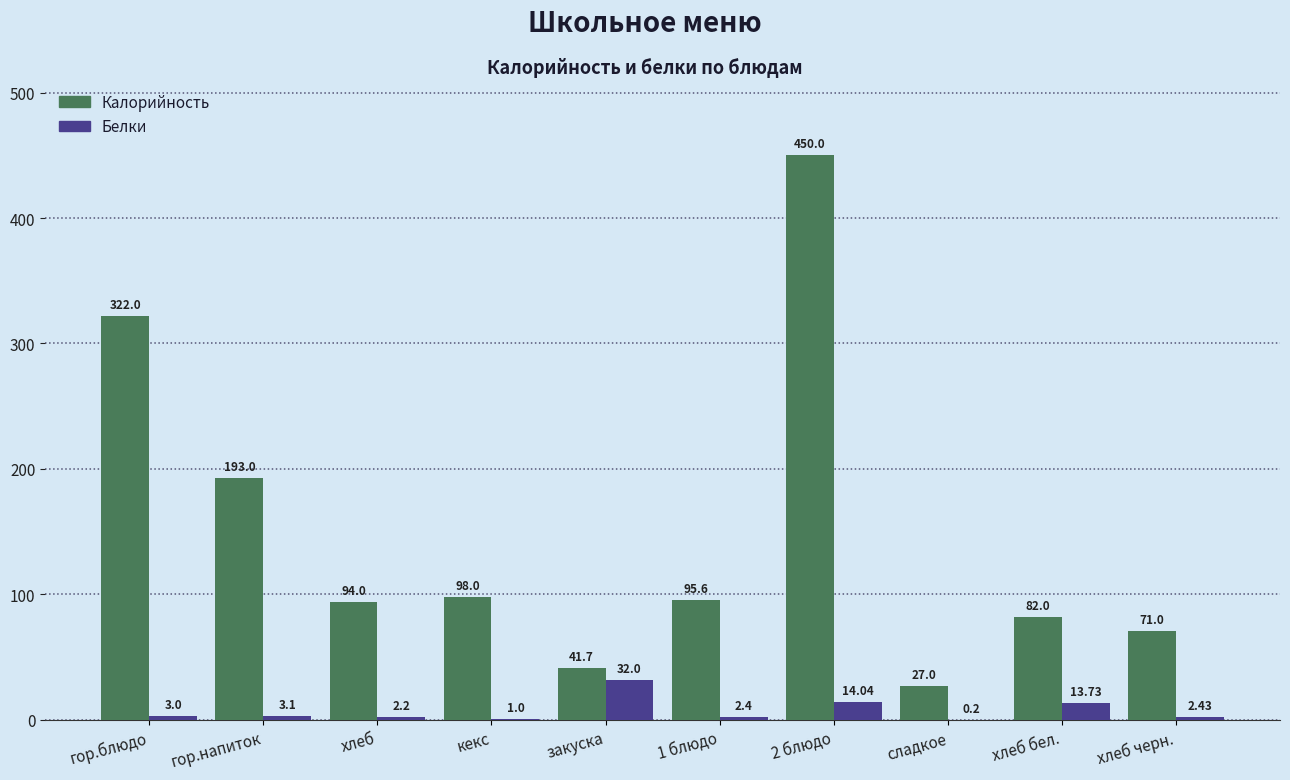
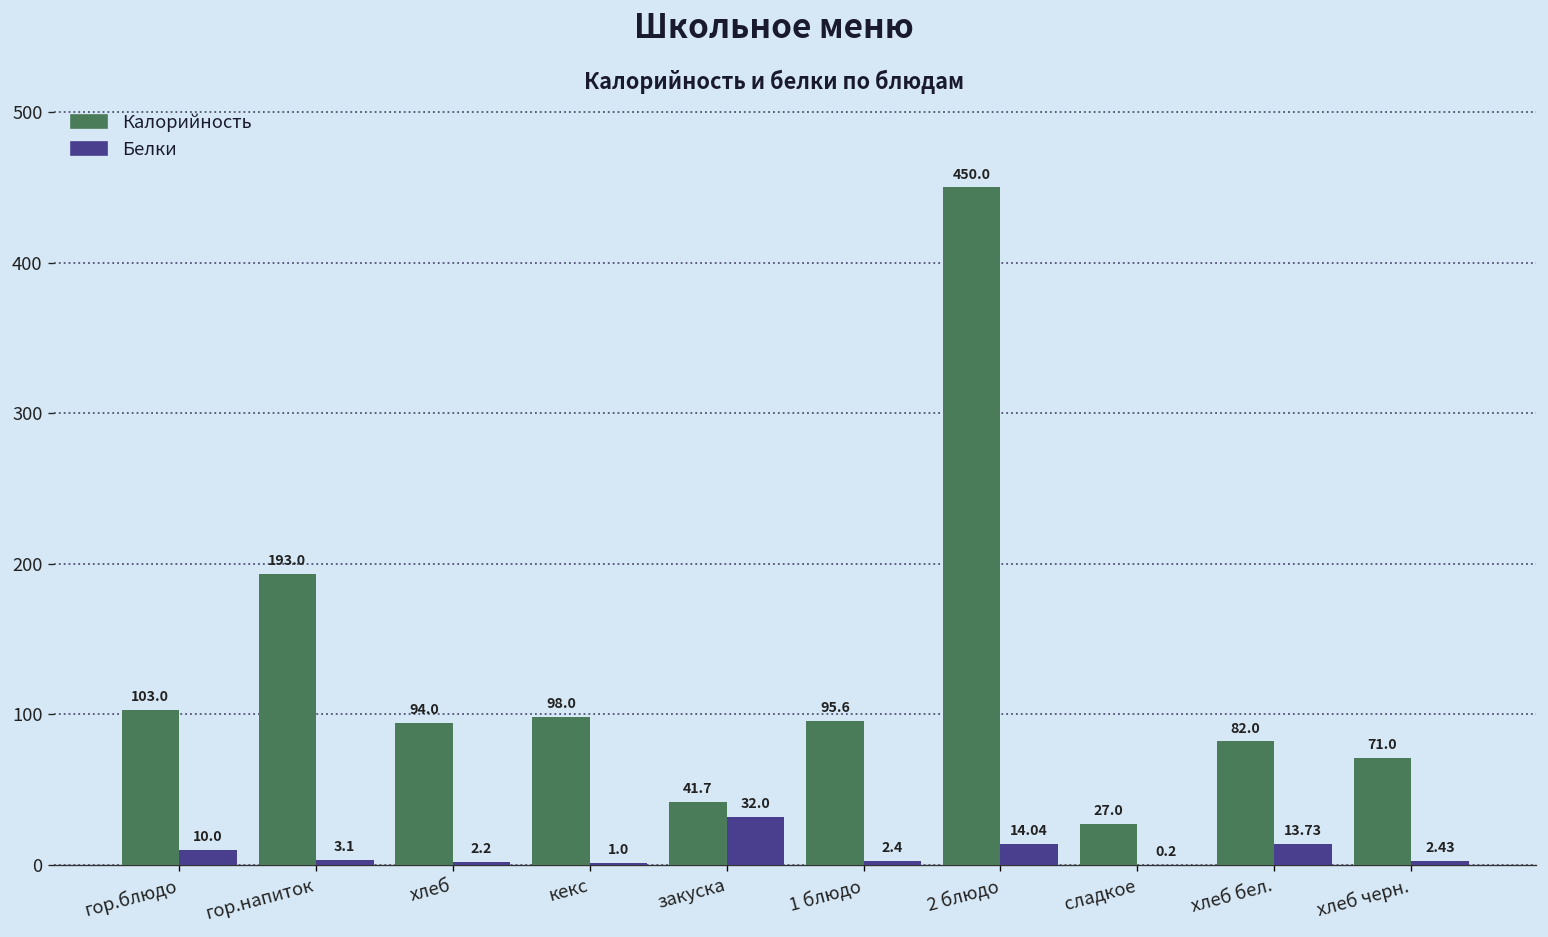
  {
    "Калорийность": {
-     "гор.блюдо": 322.0,
+     "гор.блюдо": 103.0,
      "гор.напиток": 193.0,
      "хлеб": 94.0,
      "кекс": 98.0,
      "закуска": 41.7,
      "1 блюдо": 95.6,
      "2 блюдо": 450.0,
      "сладкое": 27.0,
      "хлеб бел.": 82.0,
      "хлеб черн.": 71.0
    },
    "Белки": {
-     "гор.блюдо": 3.0,
+     "гор.блюдо": 10.0,
      "гор.напиток": 3.1,
      "хлеб": 2.2,
      "кекс": 1.0,
      "закуска": 32.0,
      "1 блюдо": 2.4,
      "2 блюдо": 14.04,
      "сладкое": 0.2,
      "хлеб бел.": 13.73,
      "хлеб черн.": 2.43
    }
  }
